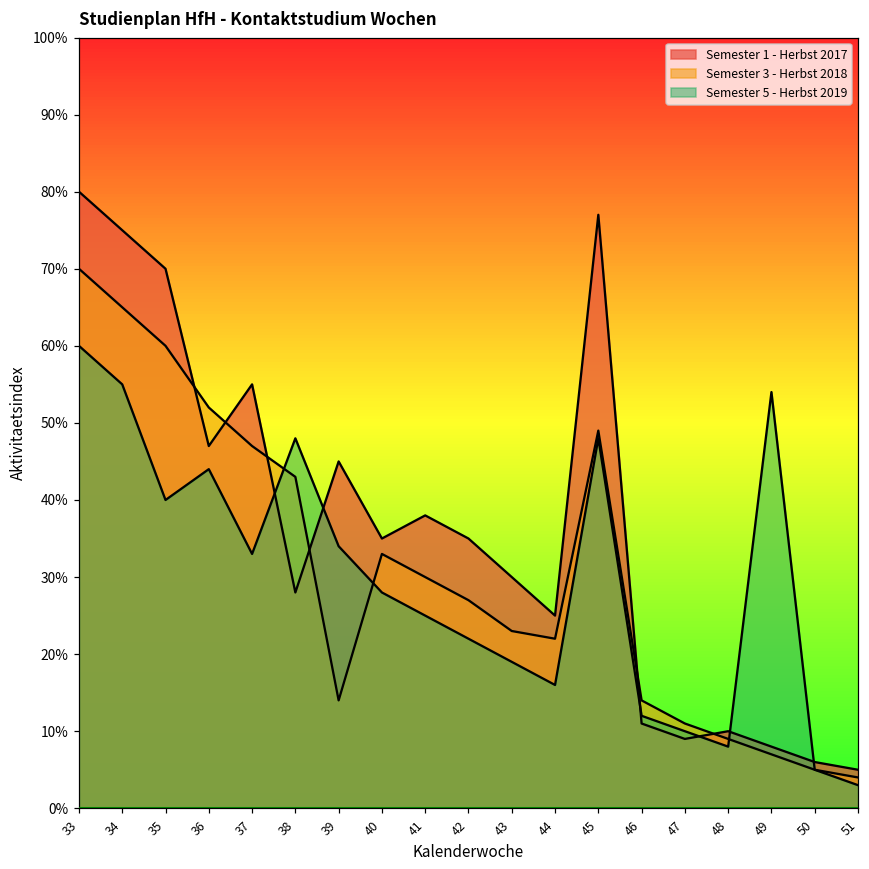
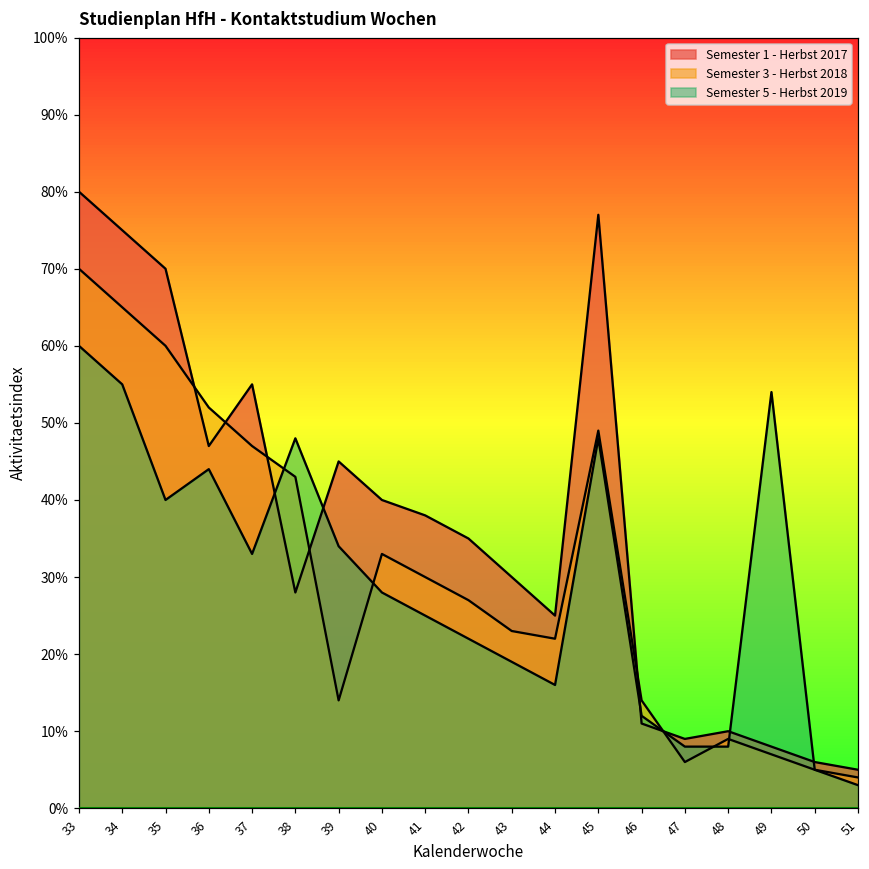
  {
    "Semester 1 - Herbst 2017": {
      "33": "80%",
      "34": "75%",
      "35": "70%",
      "36": "47%",
      "37": "55%",
      "38": "28%",
      "39": "45%",
-     "40": "35%",
+     "40": "40%",
      "41": "38%",
      "42": "35%",
      "43": "30%",
      "44": "25%",
      "45": "77%",
      "46": "11%",
      "47": "9%",
      "48": "10%",
      "49": "8%",
      "50": "6%",
      "51": "5%"
    },
    "Semester 3 - Herbst 2018": {
      "33": "70%",
      "34": "65%",
      "35": "60%",
      "36": "52%",
      "37": "47%",
      "38": "43%",
      "39": "14%",
      "40": "33%",
      "41": "30%",
      "42": "27%",
      "43": "23%",
      "44": "22%",
      "45": "49%",
      "46": "14%",
-     "47": "11%",
+     "47": "6%",
      "48": "9%",
      "49": "7%",
      "51": "4%"
    },
    "Semester 5 - Herbst 2019": {
      "33": "60%",
      "34": "55%",
      "35": "40%",
      "36": "44%",
      "37": "33%",
      "38": "48%",
      "39": "34%",
      "40": "28%",
      "41": "25%",
      "42": "22%",
      "43": "19%",
      "44": "16%",
      "45": "48%",
      "46": "12%",
-     "47": "10%",
+     "47": "8%",
      "48": "8%",
      "49": "54%",
      "51": "3%"
    }
  }
